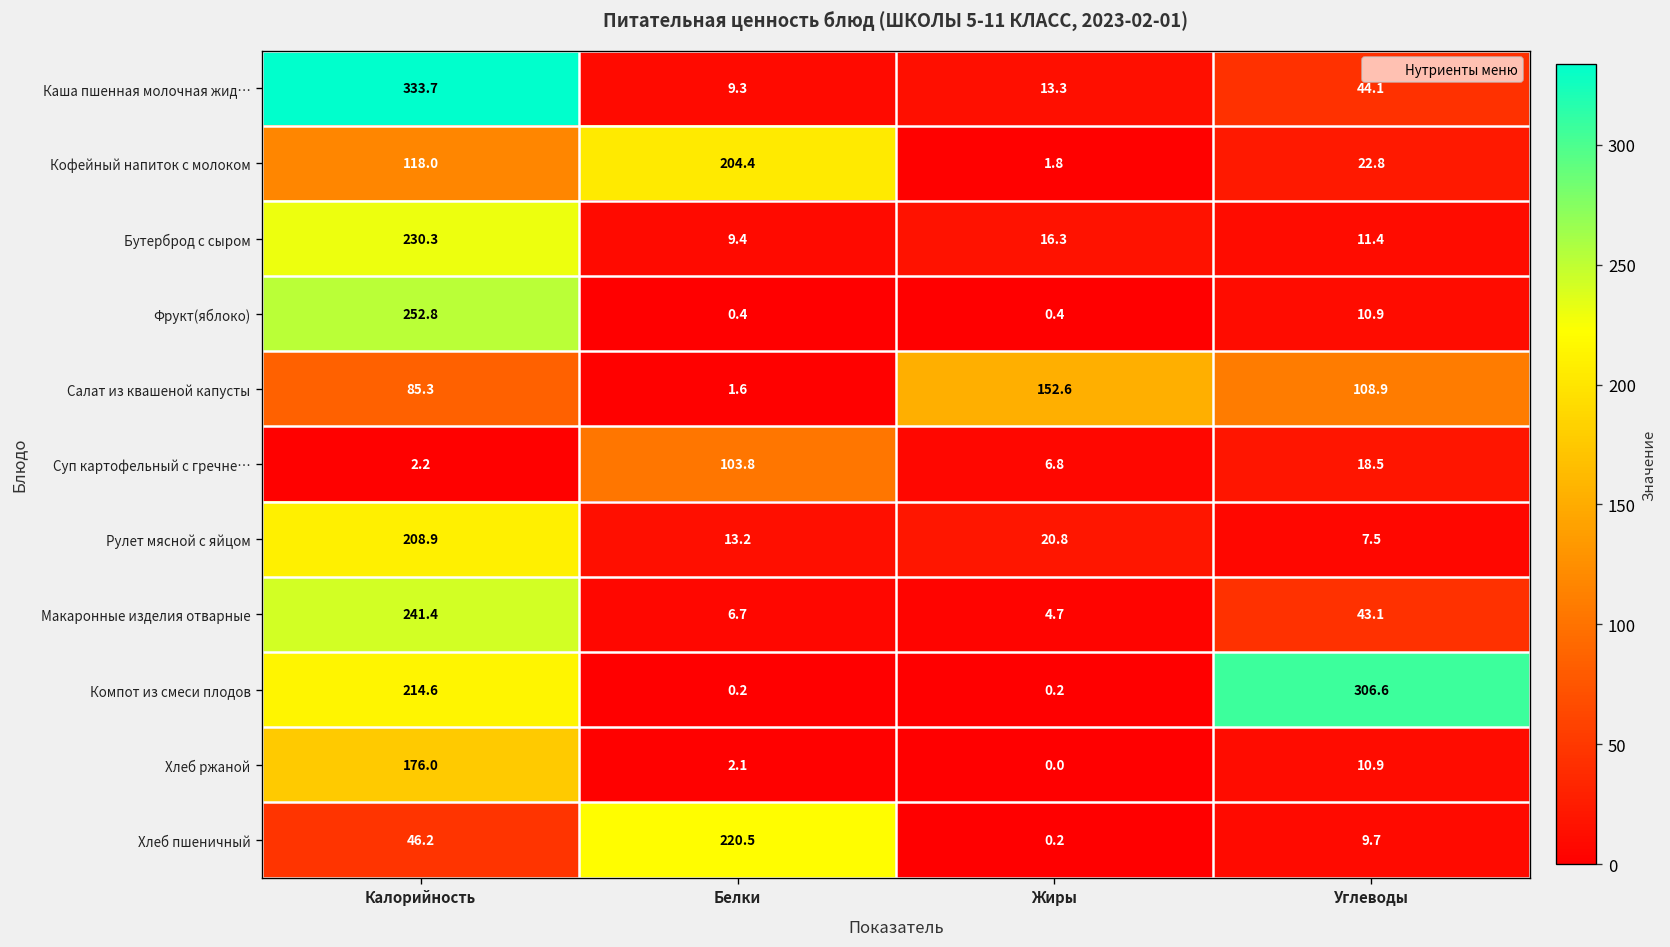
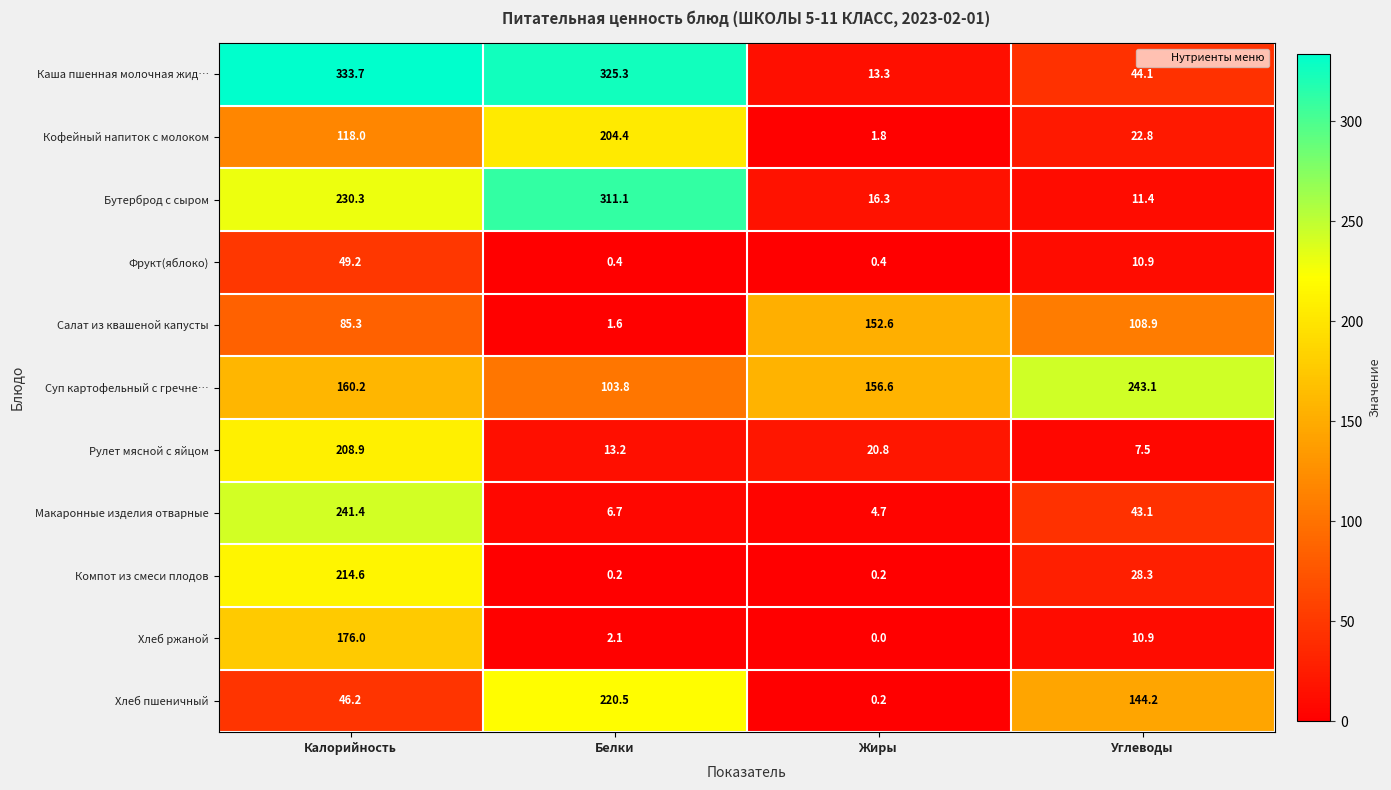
  {
    "Каша пшенная молочная жид…": {
      "Калорийность": 333.7,
-     "Белки": 9.3,
+     "Белки": 325.3,
      "Жиры": 13.3,
      "Углеводы": 44.1
    },
    "Кофейный напиток с молоком": {
      "Калорийность": 118.0,
      "Белки": 204.4,
      "Жиры": 1.8,
      "Углеводы": 22.8
    },
    "Бутерброд с сыром": {
      "Калорийность": 230.3,
-     "Белки": 9.4,
+     "Белки": 311.1,
      "Жиры": 16.3,
      "Углеводы": 11.4
    },
    "Фрукт(яблоко)": {
-     "Калорийность": 252.8,
+     "Калорийность": 49.2,
      "Белки": 0.4,
      "Жиры": 0.4,
      "Углеводы": 10.9
    },
    "Салат из квашеной капусты": {
      "Калорийность": 85.3,
      "Белки": 1.6,
      "Жиры": 152.6,
      "Углеводы": 108.9
    },
    "Суп картофельный с гречне…": {
-     "Калорийность": 2.2,
+     "Калорийность": 160.2,
      "Белки": 103.8,
-     "Жиры": 6.8,
-     "Углеводы": 18.5
+     "Жиры": 156.6,
+     "Углеводы": 243.1
    },
    "Рулет мясной с яйцом": {
      "Калорийность": 208.9,
      "Белки": 13.2,
      "Жиры": 20.8,
      "Углеводы": 7.5
    },
    "Макаронные изделия отварные": {
      "Калорийность": 241.4,
      "Белки": 6.7,
      "Жиры": 4.7,
      "Углеводы": 43.1
    },
    "Компот из смеси плодов": {
      "Калорийность": 214.6,
      "Белки": 0.2,
      "Жиры": 0.2,
-     "Углеводы": 306.6
+     "Углеводы": 28.3
    },
    "Хлеб ржаной": {
      "Калорийность": 176.0,
      "Белки": 2.1,
      "Жиры": 0.0,
      "Углеводы": 10.9
    },
    "Хлеб пшеничный": {
      "Калорийность": 46.2,
      "Белки": 220.5,
      "Жиры": 0.2,
-     "Углеводы": 9.7
+     "Углеводы": 144.2
    }
  }
